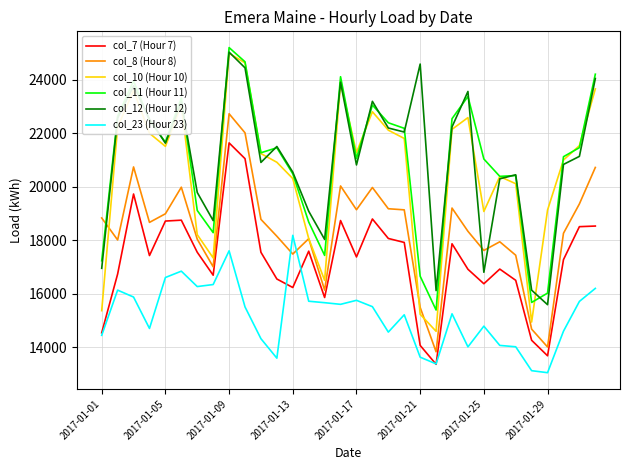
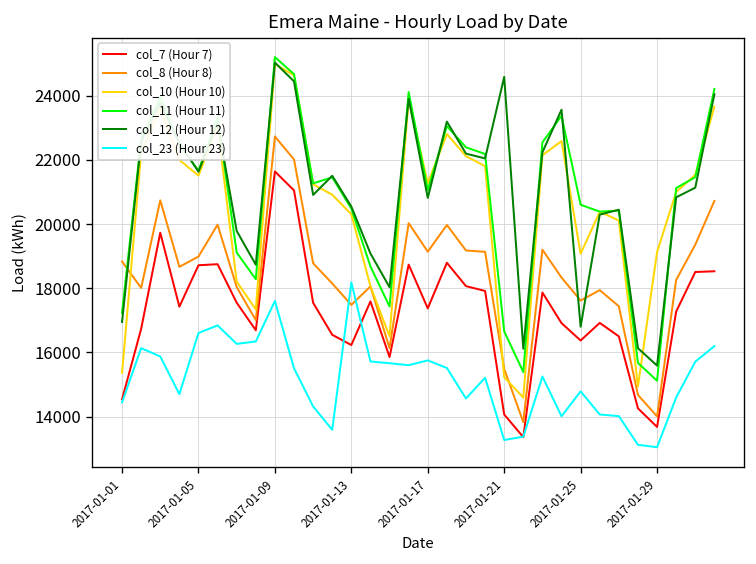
  {
    "col_7 (Hour 7)": {
      "2017-01-05": 18700,
      "2017-01-09": 21600,
      "2017-01-13": 16200,
      "2017-01-17": 17400,
      "2017-01-21": 14100,
      "2017-01-25": 16400,
      "2017-01-29": 13700
    },
    "col_8 (Hour 8)": {
      "2017-01-01": 18800,
      "2017-01-05": 19000,
      "2017-01-09": 22700,
      "2017-01-13": 17500,
      "2017-01-17": 19100,
      "2017-01-21": 15500,
      "2017-01-25": 17600,
      "2017-01-29": 14000
    },
    "col_10 (Hour 10)": {
      "2017-01-01": 15400,
      "2017-01-05": 21500,
      "2017-01-13": 20300,
      "2017-01-17": 21300,
      "2017-01-21": 15200,
      "2017-01-25": 19100,
      "2017-01-29": 19100
    },
    "col_11 (Hour 11)": {
      "2017-01-01": 17200,
      "2017-01-09": 25200,
      "2017-01-17": 21100,
      "2017-01-21": 16700,
-     "2017-01-25": 21000,
-     "2017-01-29": 16000
+     "2017-01-25": 20600,
+     "2017-01-29": 15100
    },
    "col_12 (Hour 12)": {
      "2017-01-01": 16900,
      "2017-01-17": 20800,
      "2017-01-21": 24600,
      "2017-01-25": 16800,
      "2017-01-29": 15600
    },
    "col_23 (Hour 23)": {
      "2017-01-05": 16600,
      "2017-01-09": 17600,
      "2017-01-13": 18200,
      "2017-01-17": 15800,
-     "2017-01-21": 13600,
+     "2017-01-21": 13300,
      "2017-01-25": 14800,
      "2017-01-29": 13000
    }
  }
